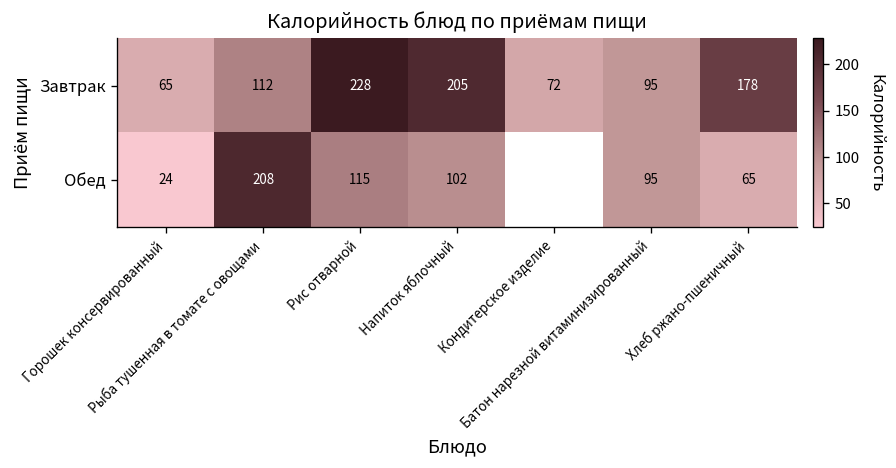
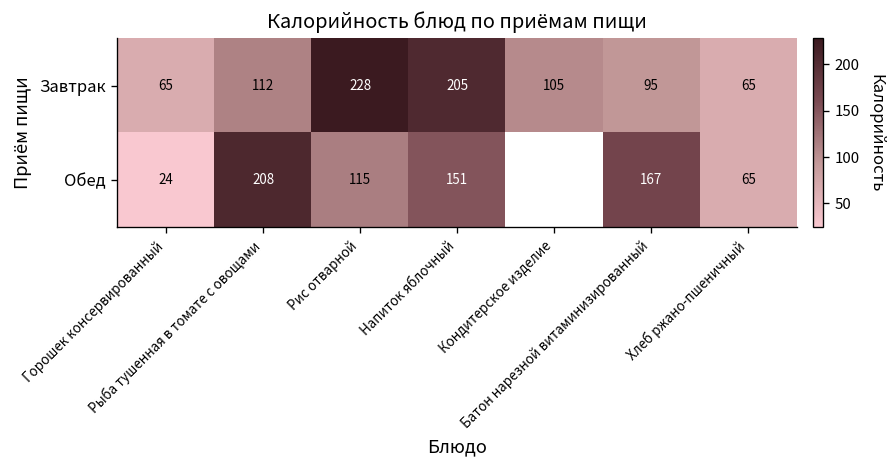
  {
    "Завтрак": {
      "Горошек консервированный": 65,
      "Рыба тушенная в томате с овощами": 112,
      "Рис отварной": 228,
      "Напиток яблочный": 205,
-     "Кондитерское изделие": 72,
+     "Кондитерское изделие": 105,
      "Батон нарезной витаминизированный": 95,
-     "Хлеб ржано-пшеничный": 178
+     "Хлеб ржано-пшеничный": 65
    },
    "Обед": {
      "Горошек консервированный": 24,
      "Рыба тушенная в томате с овощами": 208,
      "Рис отварной": 115,
-     "Напиток яблочный": 102,
-     "Батон нарезной витаминизированный": 95,
+     "Напиток яблочный": 151,
+     "Батон нарезной витаминизированный": 167,
      "Хлеб ржано-пшеничный": 65
    }
  }
